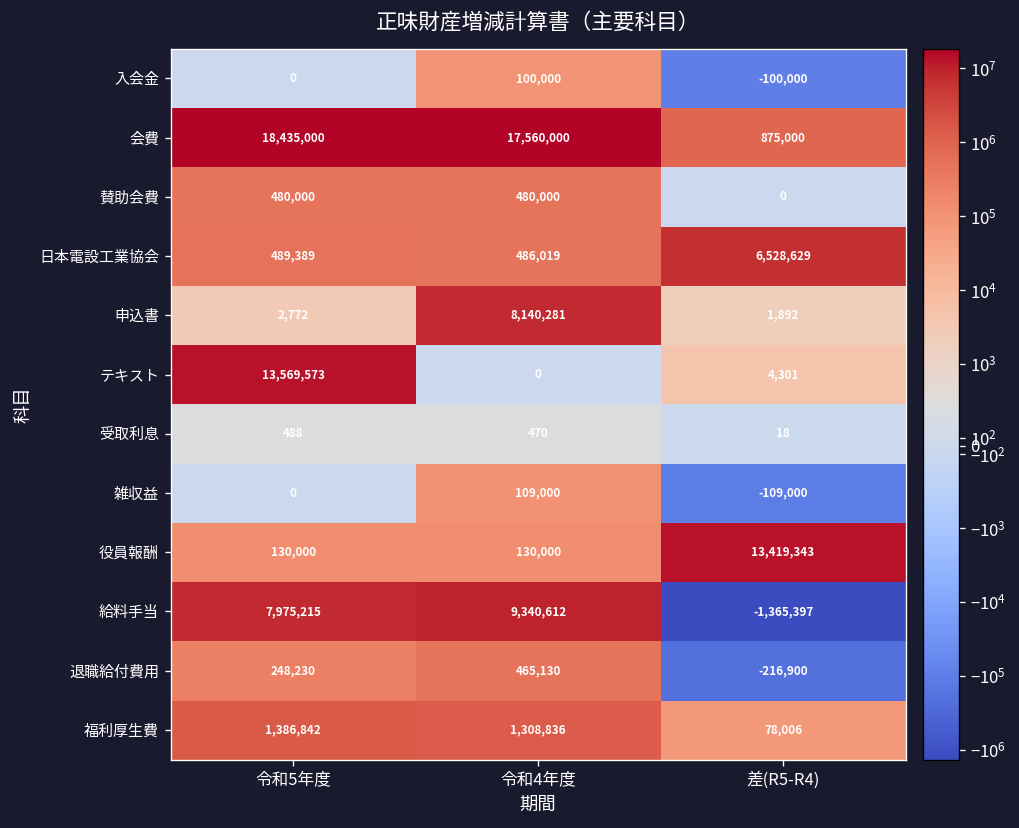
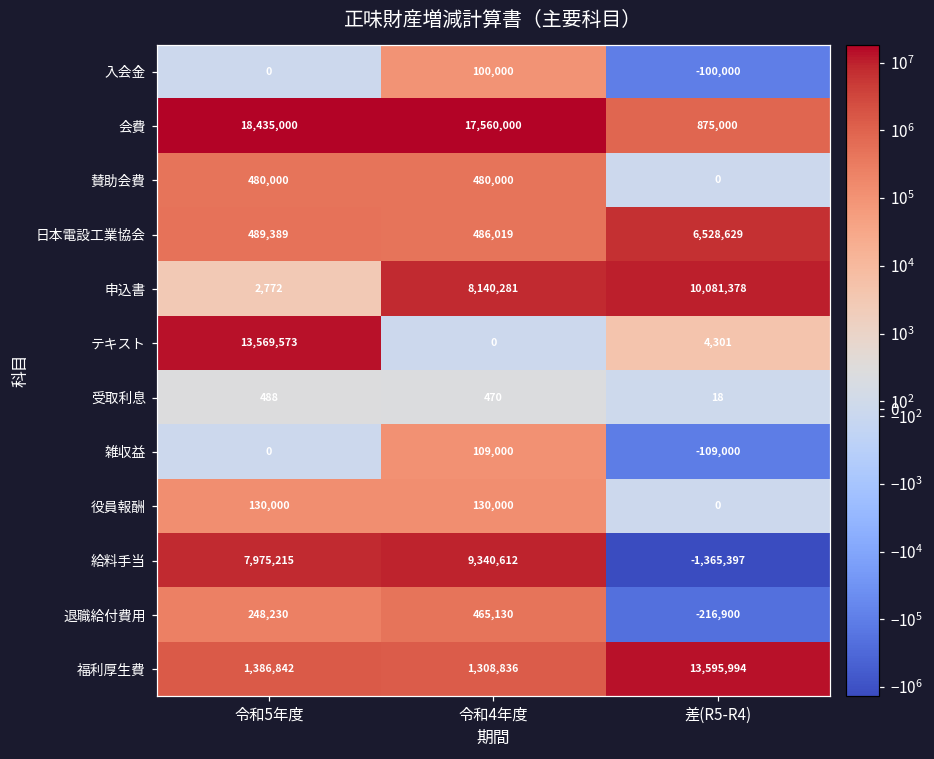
  {
    "申込書": {
-     "差(R5-R4)": "1,892"
+     "差(R5-R4)": "10,081,378"
    },
    "役員報酬": {
-     "差(R5-R4)": "13,419,343"
+     "差(R5-R4)": "0"
    },
    "福利厚生費": {
-     "差(R5-R4)": "78,006"
+     "差(R5-R4)": "13,595,994"
    }
  }
